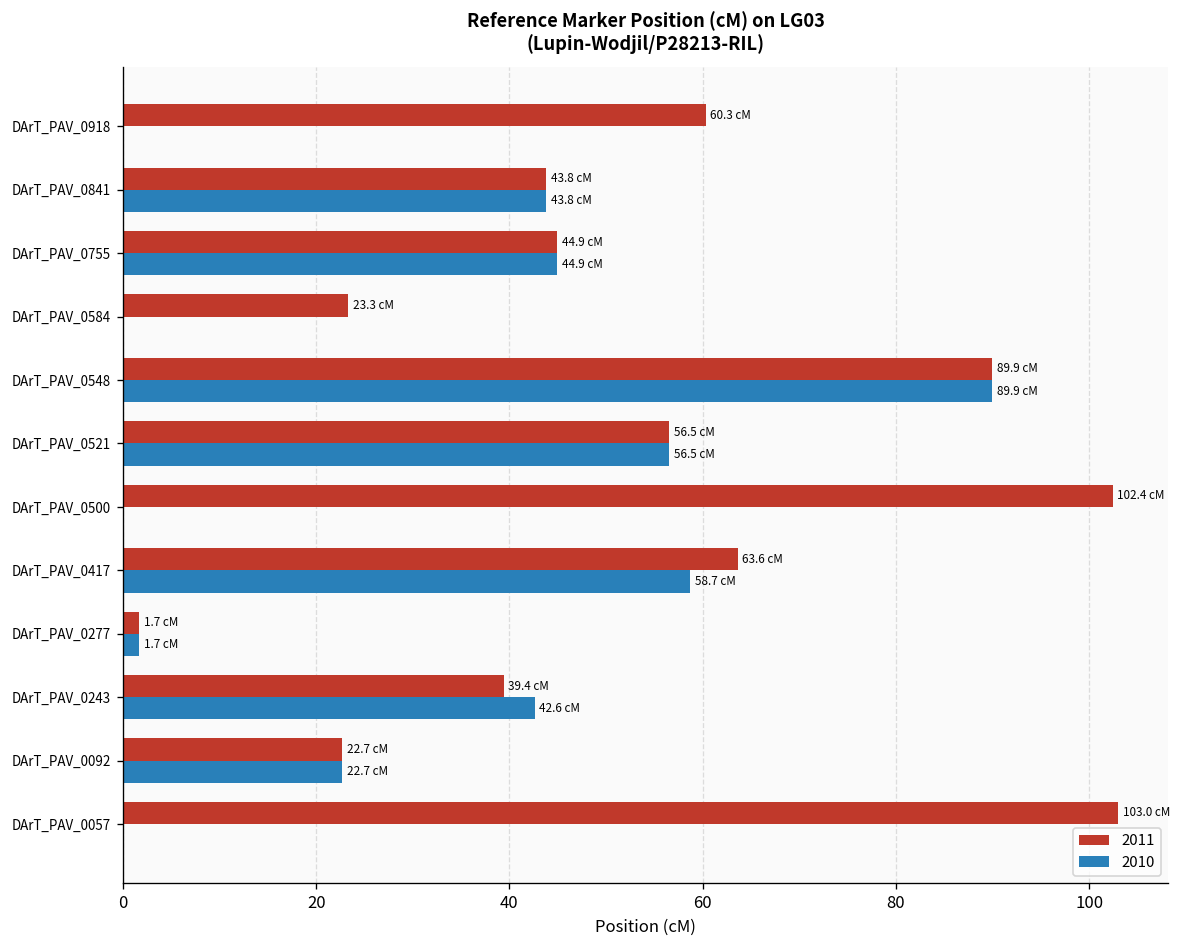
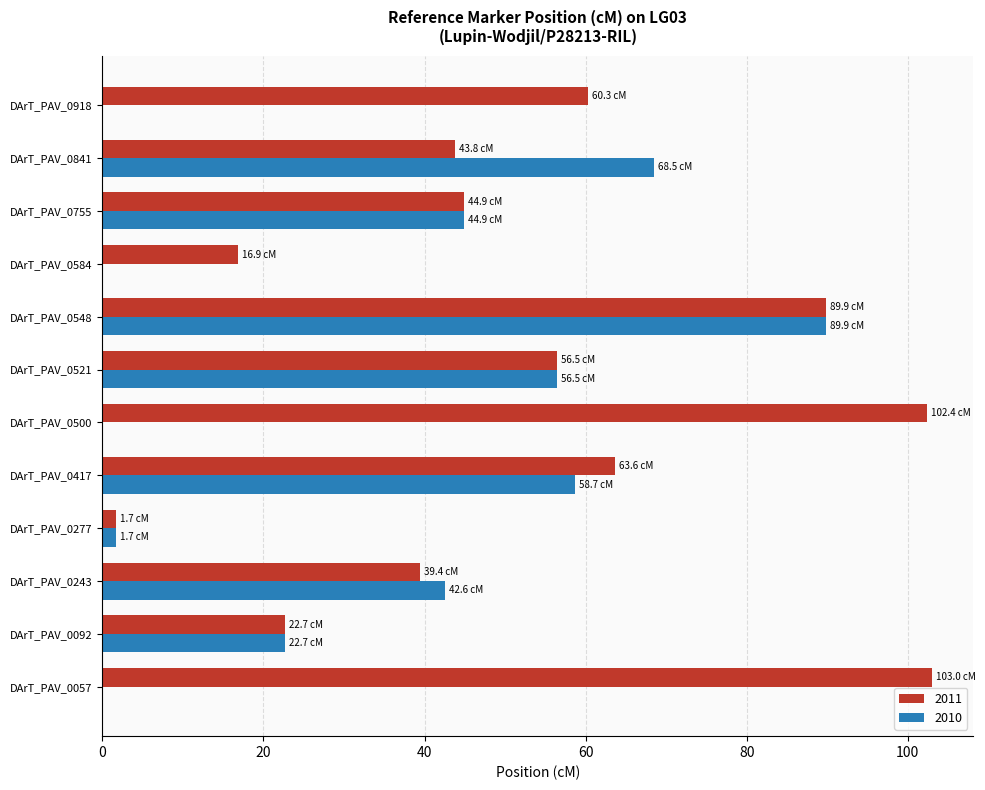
  {
    "2011": {
      "DArT_PAV_0918": 60.3,
      "DArT_PAV_0841": 43.8,
      "DArT_PAV_0755": 44.9,
-     "DArT_PAV_0584": 23.3,
+     "DArT_PAV_0584": 16.9,
      "DArT_PAV_0548": 89.9,
      "DArT_PAV_0521": 56.5,
      "DArT_PAV_0500": 102.4,
      "DArT_PAV_0417": 63.6,
      "DArT_PAV_0277": 1.7,
      "DArT_PAV_0243": 39.4,
      "DArT_PAV_0092": 22.7,
      "DArT_PAV_0057": 103.0
    },
    "2010": {
-     "DArT_PAV_0841": 43.8,
+     "DArT_PAV_0841": 68.5,
      "DArT_PAV_0755": 44.9,
      "DArT_PAV_0548": 89.9,
      "DArT_PAV_0521": 56.5,
      "DArT_PAV_0417": 58.7,
      "DArT_PAV_0277": 1.7,
      "DArT_PAV_0243": 42.6,
      "DArT_PAV_0092": 22.7
    }
  }
